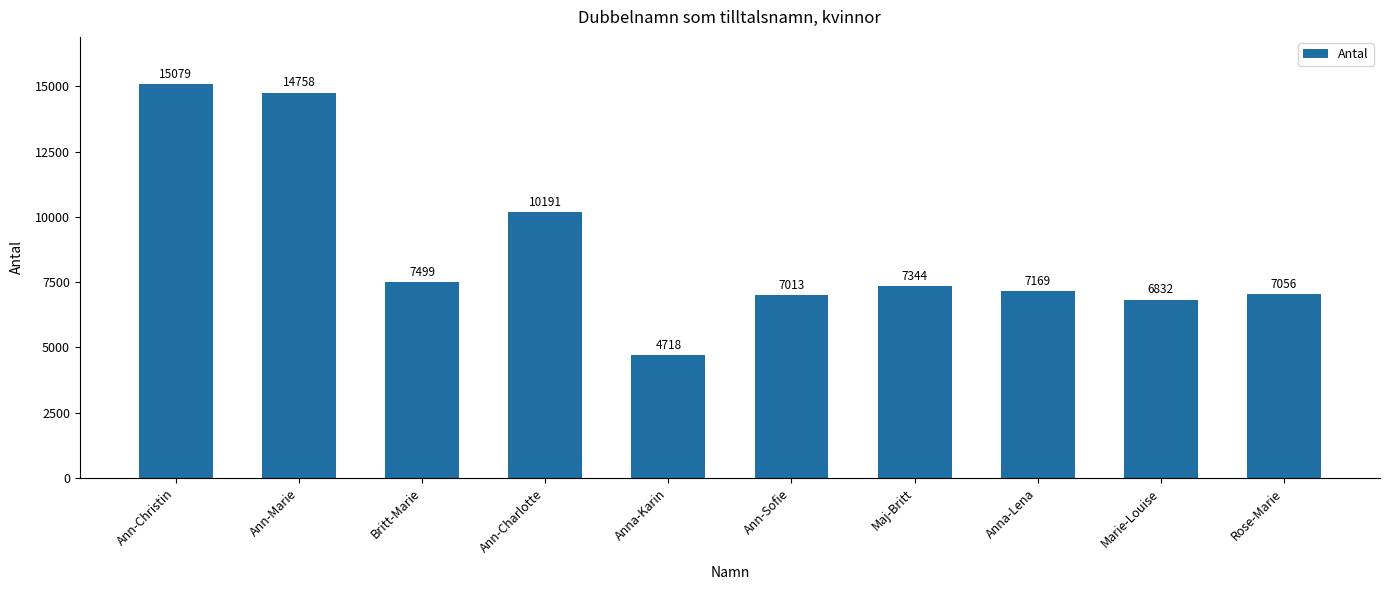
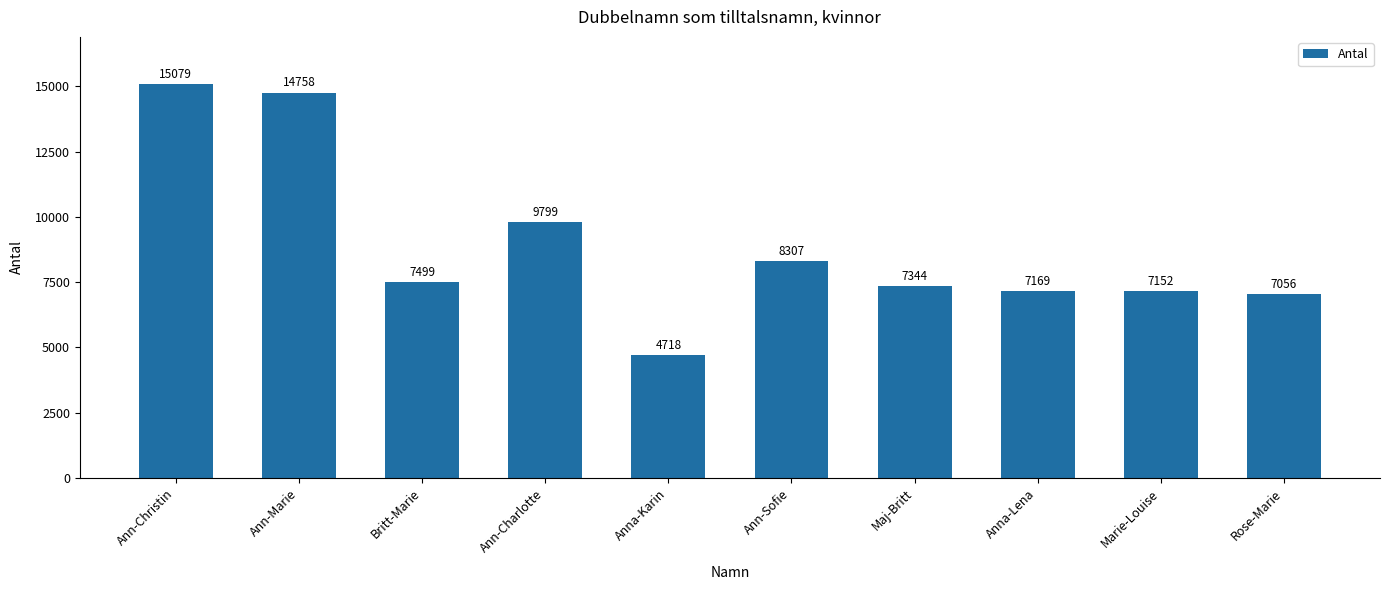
  {
    "Ann-Christin": 15079,
    "Ann-Marie": 14758,
    "Britt-Marie": 7499,
-   "Ann-Charlotte": 10191,
+   "Ann-Charlotte": 9799,
    "Anna-Karin": 4718,
-   "Ann-Sofie": 7013,
+   "Ann-Sofie": 8307,
    "Maj-Britt": 7344,
    "Anna-Lena": 7169,
-   "Marie-Louise": 6832,
+   "Marie-Louise": 7152,
    "Rose-Marie": 7056
  }
